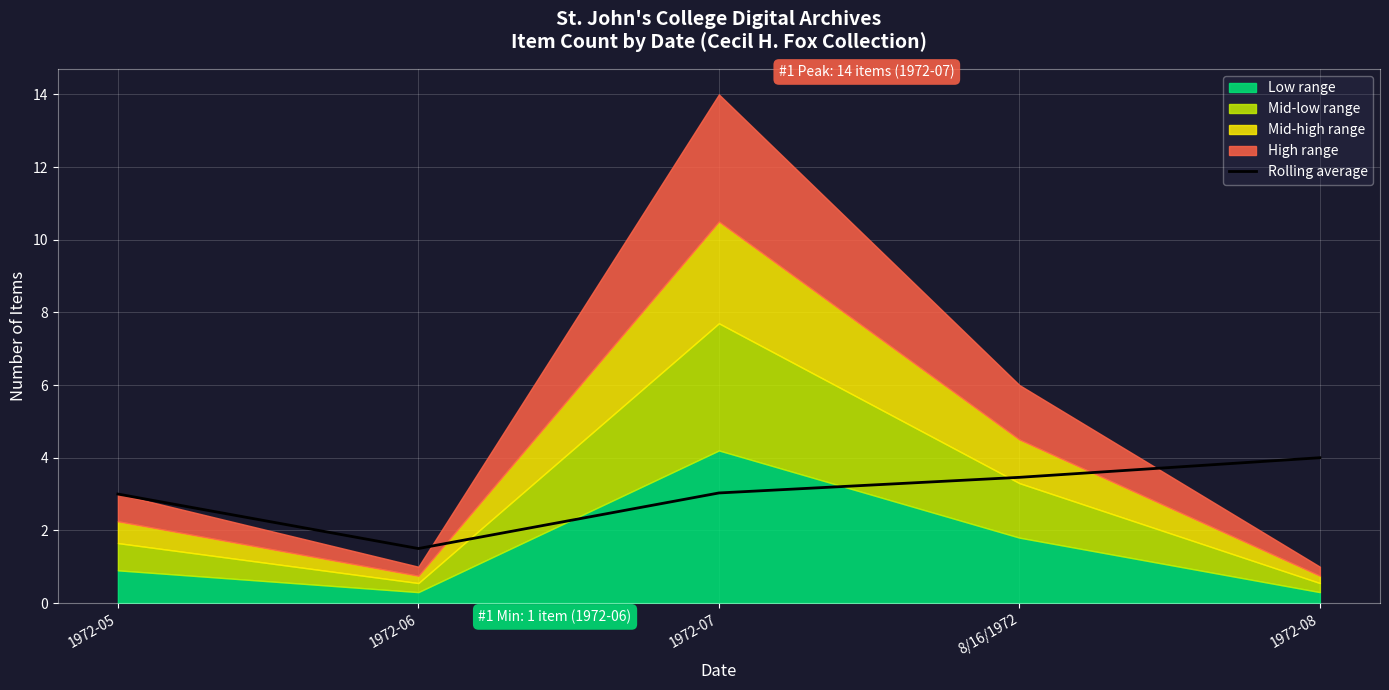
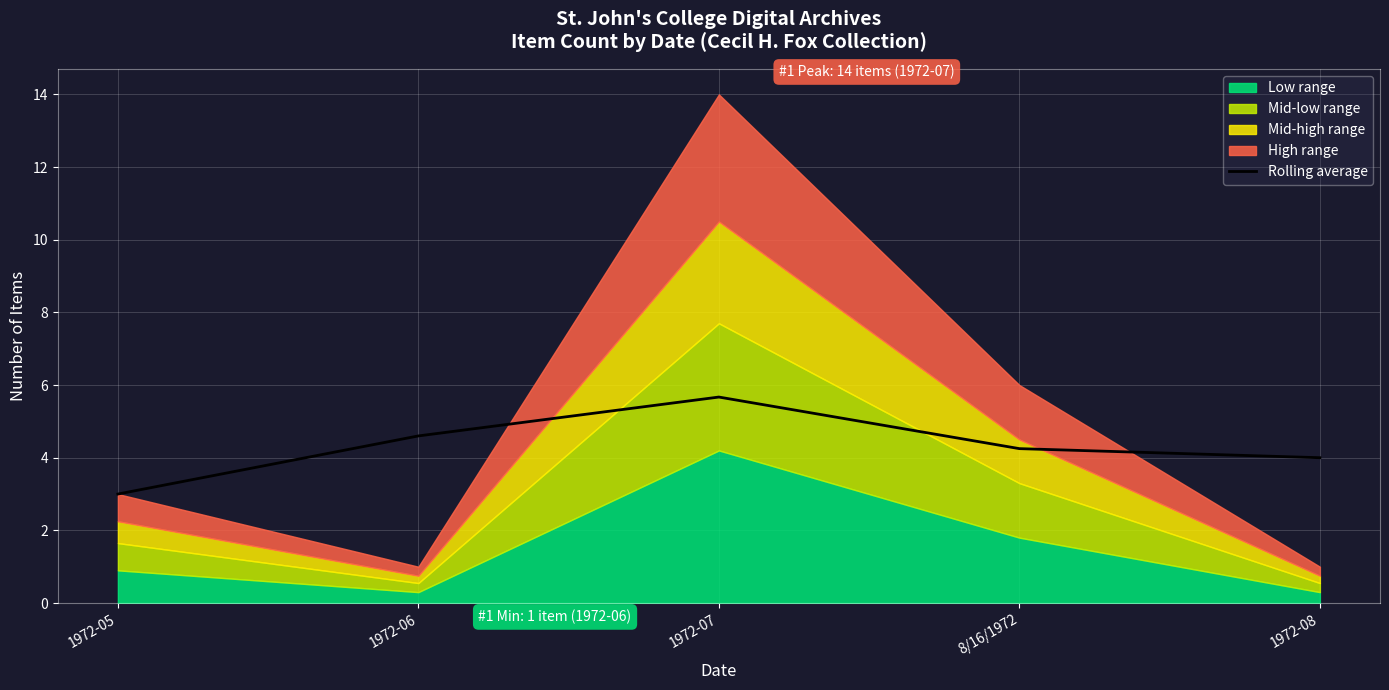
  {
    "Low range": {
      "1972-05": 0.9,
      "1972-06": 0.3,
      "1972-07": 4.2,
      "8/16/1972": 1.8,
      "1972-08": 0.3
    },
    "Rolling average": {
-     "1972-06": 1.5,
-     "1972-07": 3.0,
-     "8/16/1972": 3.5,
+     "1972-06": 4.6,
+     "1972-07": 5.7,
+     "8/16/1972": 4.3,
      "1972-08": 4.0
    }
  }
